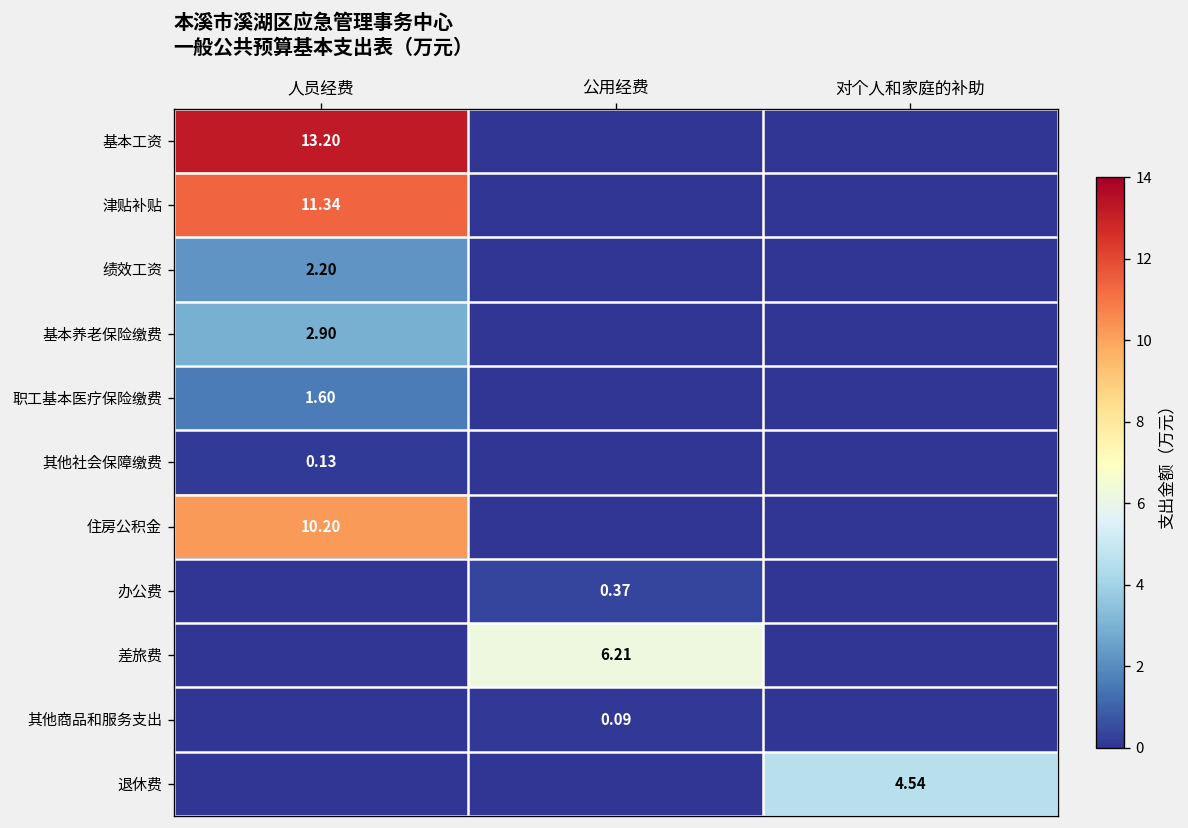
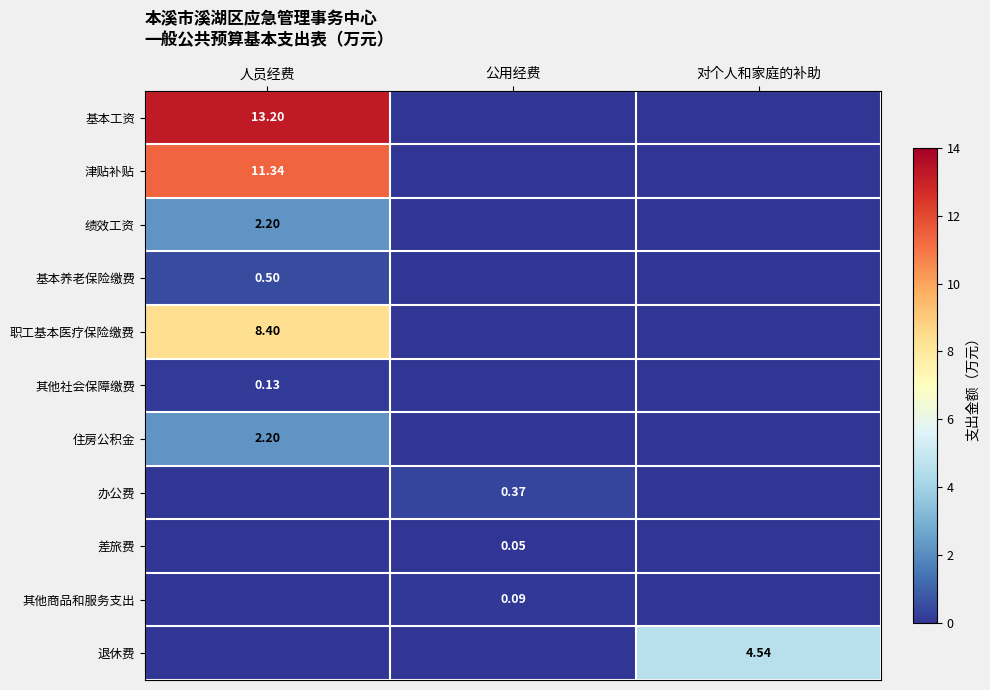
  {
    "基本工资": {
      "人员经费": 13.20
    },
    "津贴补贴": {
      "人员经费": 11.34
    },
    "绩效工资": {
      "人员经费": 2.20
    },
    "基本养老保险缴费": {
-     "人员经费": 2.90
+     "人员经费": 0.50
    },
    "职工基本医疗保险缴费": {
-     "人员经费": 1.60
+     "人员经费": 8.40
    },
    "其他社会保障缴费": {
      "人员经费": 0.13
    },
    "住房公积金": {
-     "人员经费": 10.20
+     "人员经费": 2.20
    },
    "办公费": {
      "公用经费": 0.37
    },
    "差旅费": {
-     "公用经费": 6.21
+     "公用经费": 0.05
    },
    "其他商品和服务支出": {
      "公用经费": 0.09
    },
    "退休费": {
      "对个人和家庭的补助": 4.54
    }
  }
